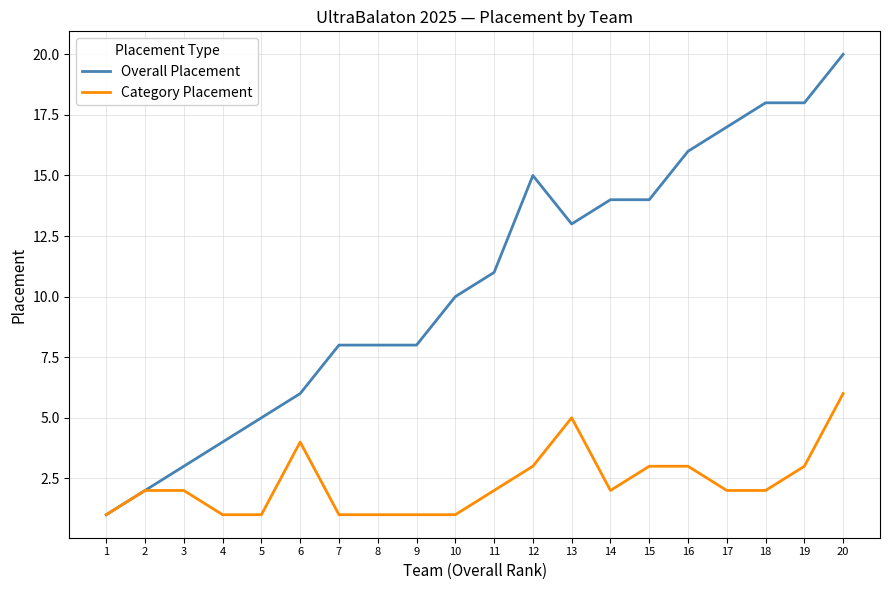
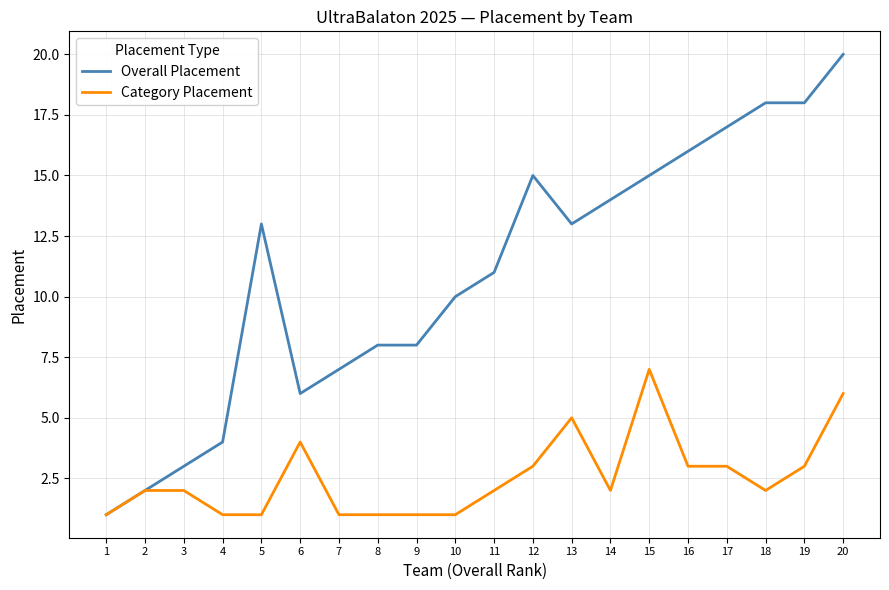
  {
    "Overall Placement": {
      "3": 3,
      "4": 4,
-     "5": 5,
+     "5": 13,
      "6": 6,
-     "7": 8,
+     "7": 7,
      "8": 8,
      "9": 8,
      "10": 10,
      "11": 11,
      "12": 15,
      "13": 13,
      "14": 14,
-     "15": 14,
+     "15": 15,
      "16": 16,
      "17": 17,
      "18": 18,
      "19": 18,
      "20": 20
    },
    "Category Placement": {
      "3": 2,
      "4": 1,
      "5": 1,
      "6": 4,
      "7": 1,
      "8": 1,
      "9": 1,
      "10": 1,
      "11": 2,
      "12": 3,
      "13": 5,
      "14": 2,
-     "15": 3,
+     "15": 7,
      "16": 3,
-     "17": 2,
+     "17": 3,
      "18": 2,
      "19": 3,
      "20": 6
    }
  }
